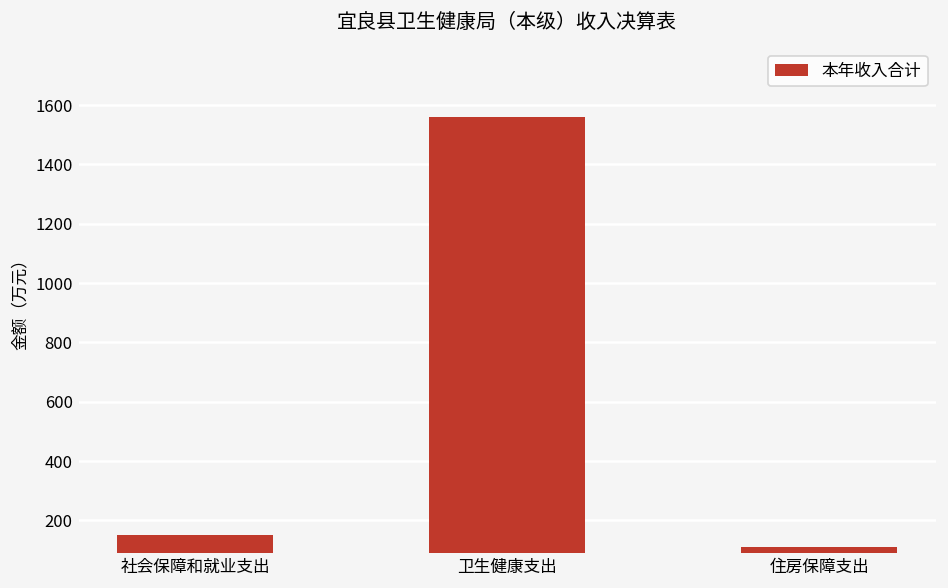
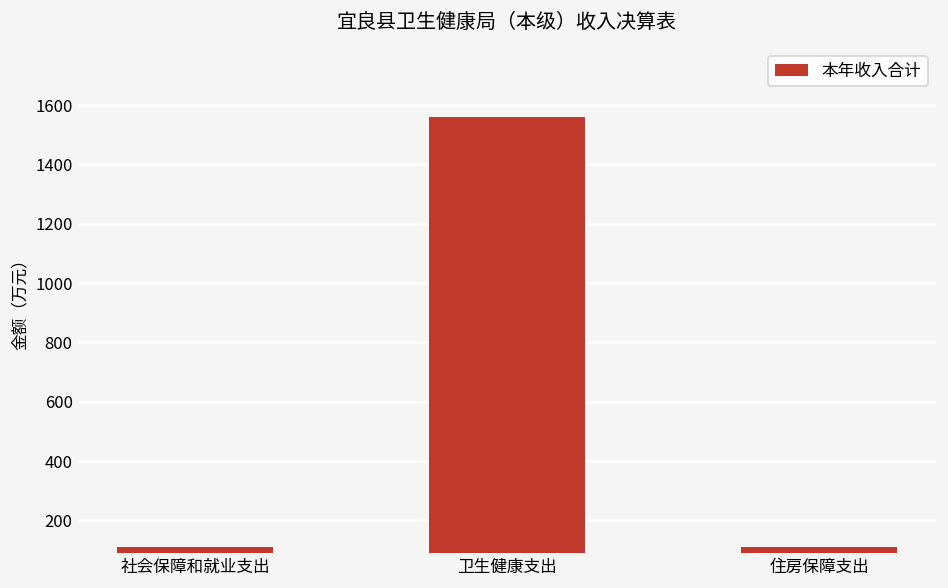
  {
-   "社会保障和就业支出": 150,
+   "社会保障和就业支出": 110,
    "卫生健康支出": 1560,
    "住房保障支出": 110
  }
